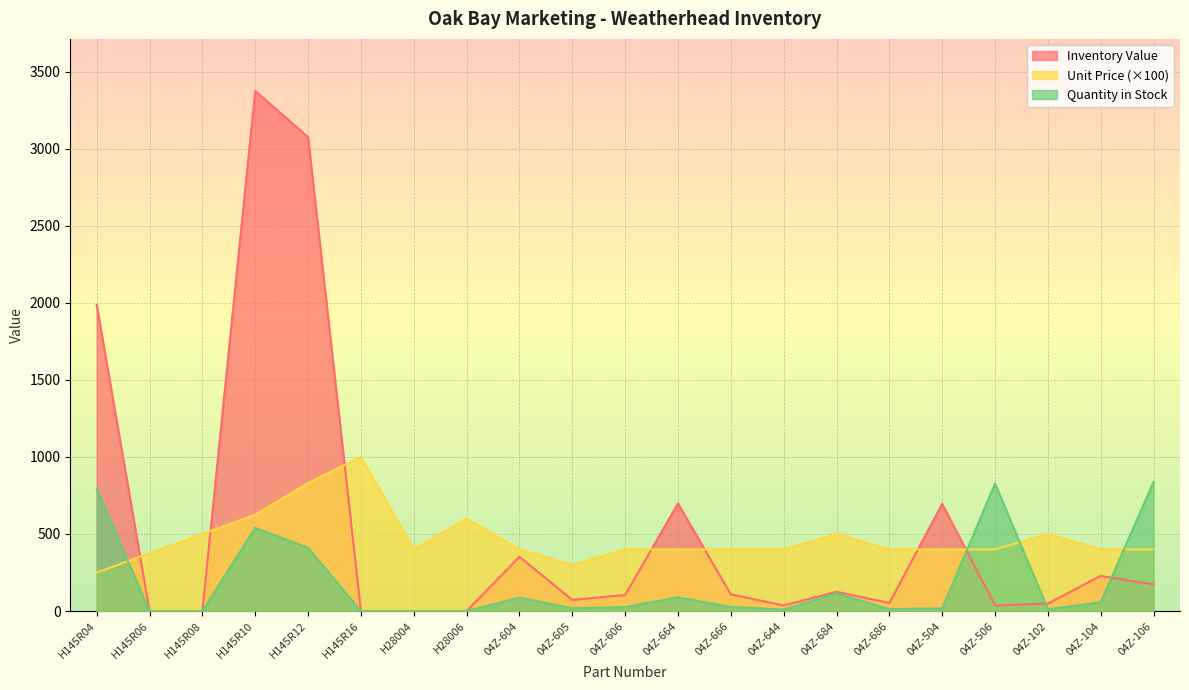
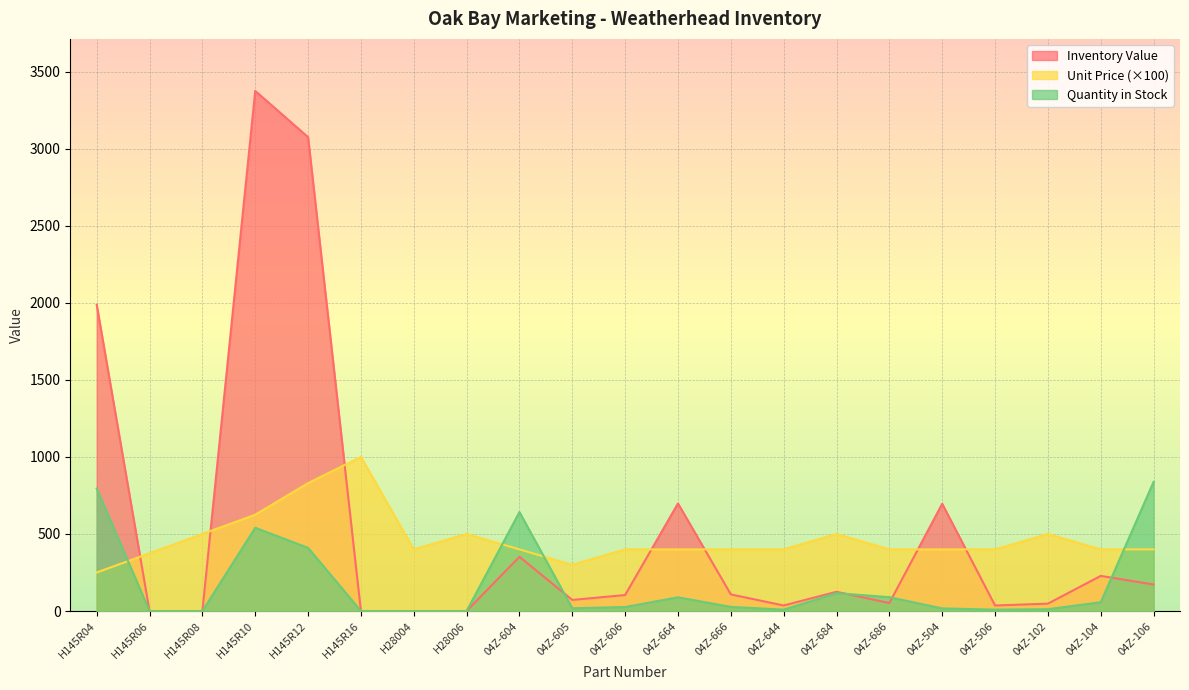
  {
    "Inventory Value": {
      "H145R04": 1990,
      "H145R10": 3380,
      "H145R12": 3080,
      "04Z-604": 350,
      "04Z-605": 70,
      "04Z-606": 100,
      "04Z-664": 700,
      "04Z-666": 110,
      "04Z-644": 40,
      "04Z-686": 50,
      "04Z-504": 700,
      "04Z-506": 40,
      "04Z-102": 50,
      "04Z-104": 230,
      "04Z-106": 170
    },
    "Unit Price (×100)": {
      "H145R04": 250,
      "H145R06": 380,
      "H145R08": 500,
      "H145R10": 630,
      "H145R12": 830,
      "H145R16": 1000,
      "H28004": 400,
-     "H28006": 600,
+     "H28006": 500,
      "04Z-604": 400,
      "04Z-605": 300,
      "04Z-606": 400,
      "04Z-664": 400,
      "04Z-666": 400,
      "04Z-644": 400,
      "04Z-684": 500,
      "04Z-686": 400,
      "04Z-504": 400,
      "04Z-506": 400,
      "04Z-102": 500,
      "04Z-104": 400,
      "04Z-106": 400
    },
    "Quantity in Stock": {
      "H145R04": 800,
      "H145R10": 540,
      "H145R12": 410,
-     "04Z-604": 90,
+     "04Z-604": 640,
      "04Z-605": 20,
      "04Z-606": 30,
      "04Z-664": 90,
      "04Z-666": 30,
      "04Z-644": 10,
-     "04Z-686": 10,
+     "04Z-686": 90,
      "04Z-504": 20,
-     "04Z-506": 830,
+     "04Z-506": 10,
      "04Z-102": 10,
      "04Z-104": 60,
      "04Z-106": 840
    }
  }
